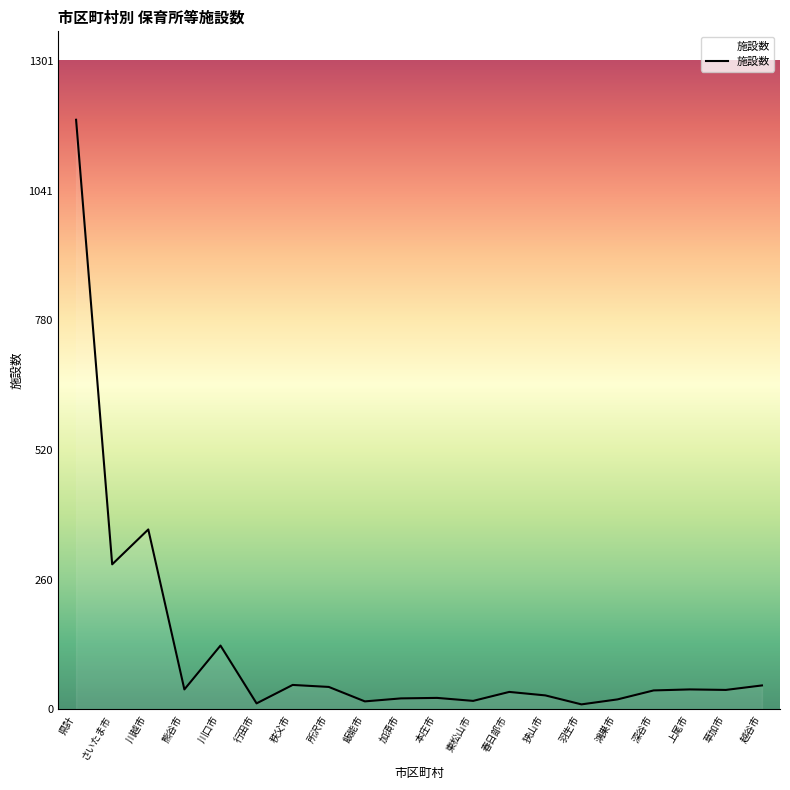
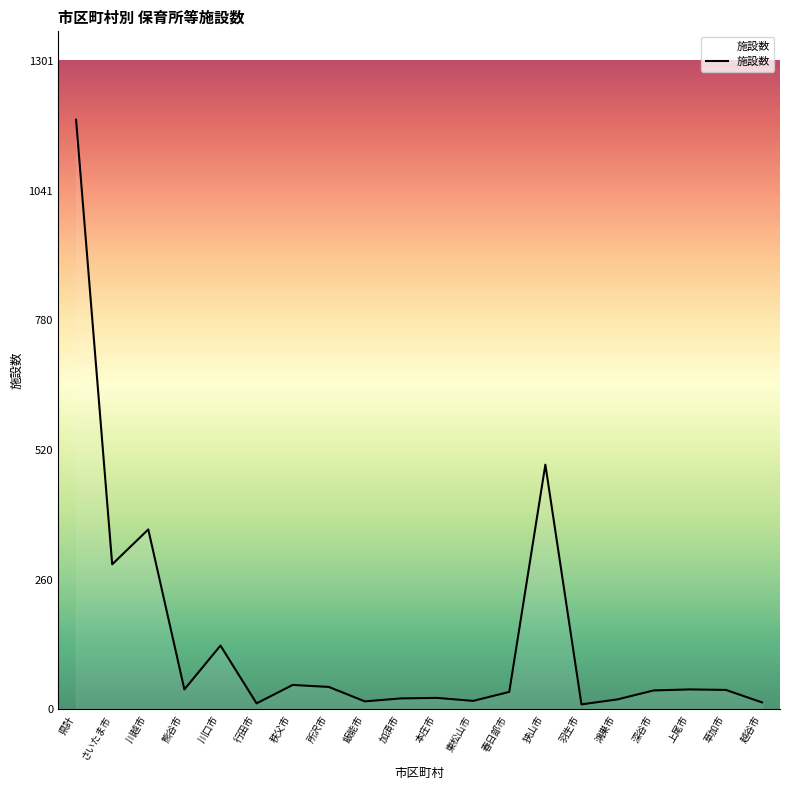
  {
    "県計": 1180,
    "さいたま市": 290,
    "川越市": 360,
    "熊谷市": 40,
    "川口市": 130,
    "行田市": 10,
    "秩父市": 50,
    "所沢市": 50,
    "飯能市": 20,
    "加須市": 20,
    "本庄市": 20,
    "東松山市": 20,
    "春日部市": 40,
-   "狭山市": 30,
+   "狭山市": 490,
    "羽生市": 10,
    "鴻巣市": 20,
    "深谷市": 40,
    "上尾市": 40,
    "草加市": 40,
-   "越谷市": 50
+   "越谷市": 10
  }
